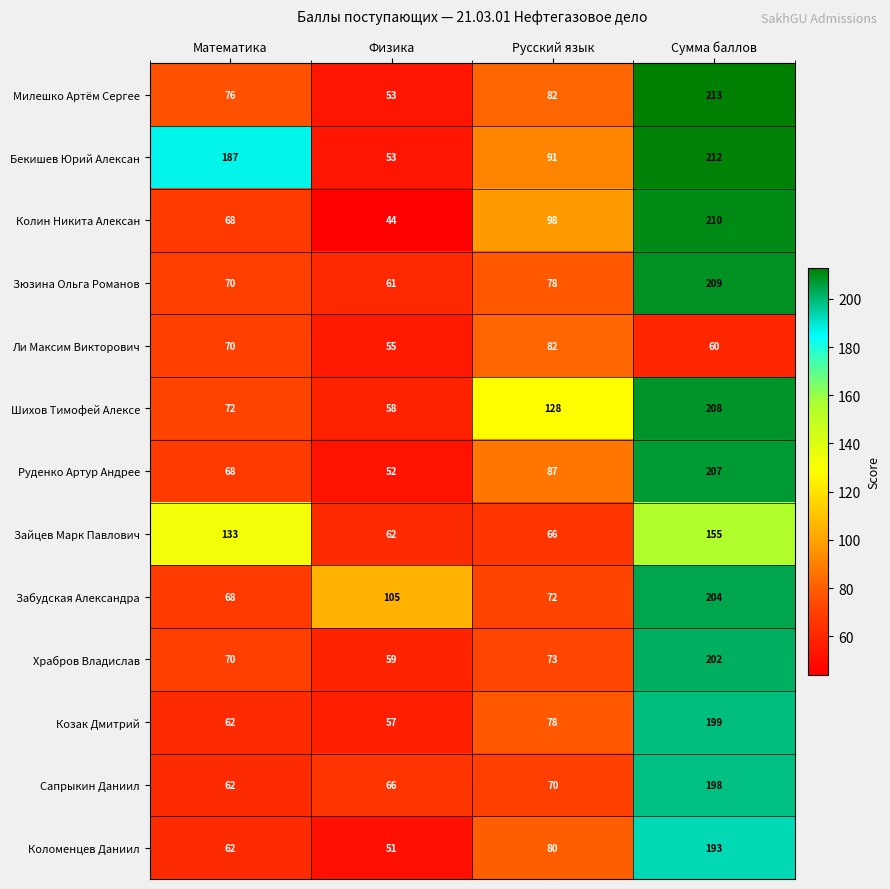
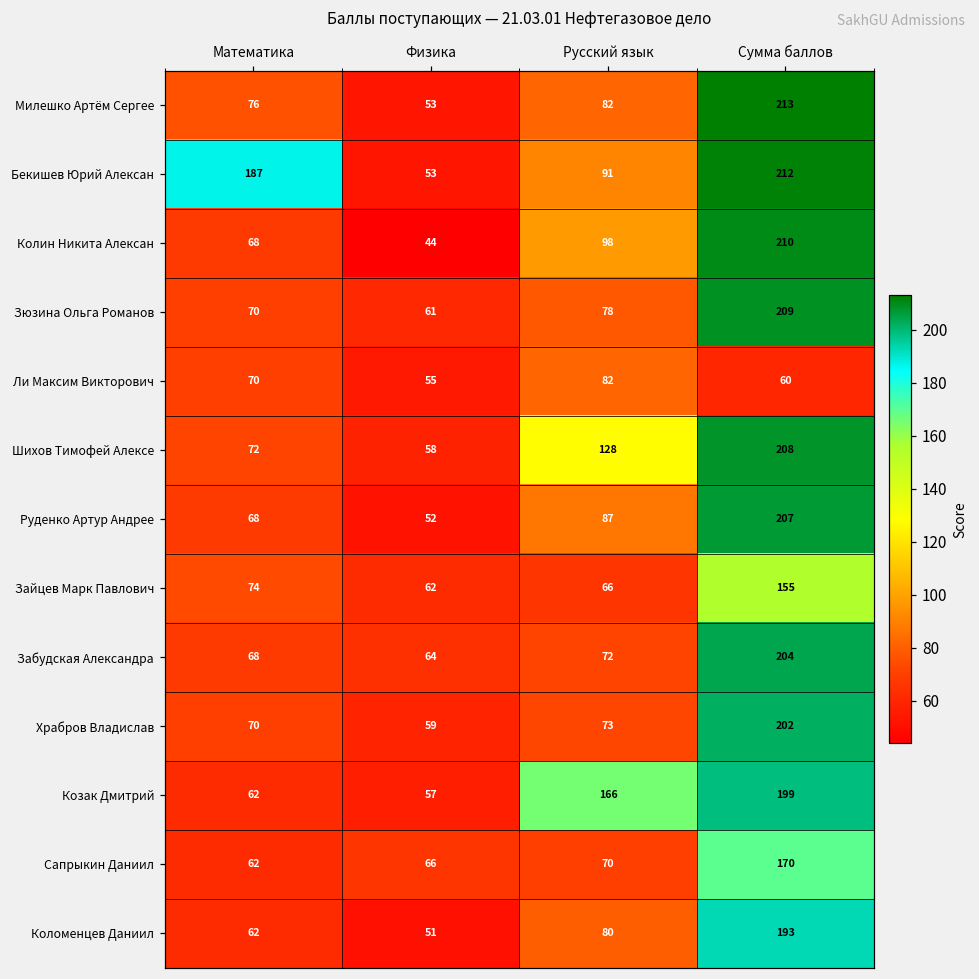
  {
    "Милешко Артём Сергее": {
      "Математика": 76,
      "Физика": 53,
      "Русский язык": 82,
      "Сумма баллов": 213
    },
    "Бекишев Юрий Алексан": {
      "Математика": 187,
      "Физика": 53,
      "Русский язык": 91,
      "Сумма баллов": 212
    },
    "Колин Никита Алексан": {
      "Математика": 68,
      "Физика": 44,
      "Русский язык": 98,
      "Сумма баллов": 210
    },
    "Зюзина Ольга Романов": {
      "Математика": 70,
      "Физика": 61,
      "Русский язык": 78,
      "Сумма баллов": 209
    },
    "Ли Максим Викторович": {
      "Математика": 70,
      "Физика": 55,
      "Русский язык": 82,
      "Сумма баллов": 60
    },
    "Шихов Тимофей Алексе": {
      "Математика": 72,
      "Физика": 58,
      "Русский язык": 128,
      "Сумма баллов": 208
    },
    "Руденко Артур Андрее": {
      "Математика": 68,
      "Физика": 52,
      "Русский язык": 87,
      "Сумма баллов": 207
    },
    "Зайцев Марк Павлович": {
-     "Математика": 133,
+     "Математика": 74,
      "Физика": 62,
      "Русский язык": 66,
      "Сумма баллов": 155
    },
    "Забудская Александра": {
      "Математика": 68,
-     "Физика": 105,
+     "Физика": 64,
      "Русский язык": 72,
      "Сумма баллов": 204
    },
    "Храбров Владислав": {
      "Математика": 70,
      "Физика": 59,
      "Русский язык": 73,
      "Сумма баллов": 202
    },
    "Козак Дмитрий": {
      "Математика": 62,
      "Физика": 57,
-     "Русский язык": 78,
+     "Русский язык": 166,
      "Сумма баллов": 199
    },
    "Сапрыкин Даниил": {
      "Математика": 62,
      "Физика": 66,
      "Русский язык": 70,
-     "Сумма баллов": 198
+     "Сумма баллов": 170
    },
    "Коломенцев Даниил": {
      "Математика": 62,
      "Физика": 51,
      "Русский язык": 80,
      "Сумма баллов": 193
    }
  }
